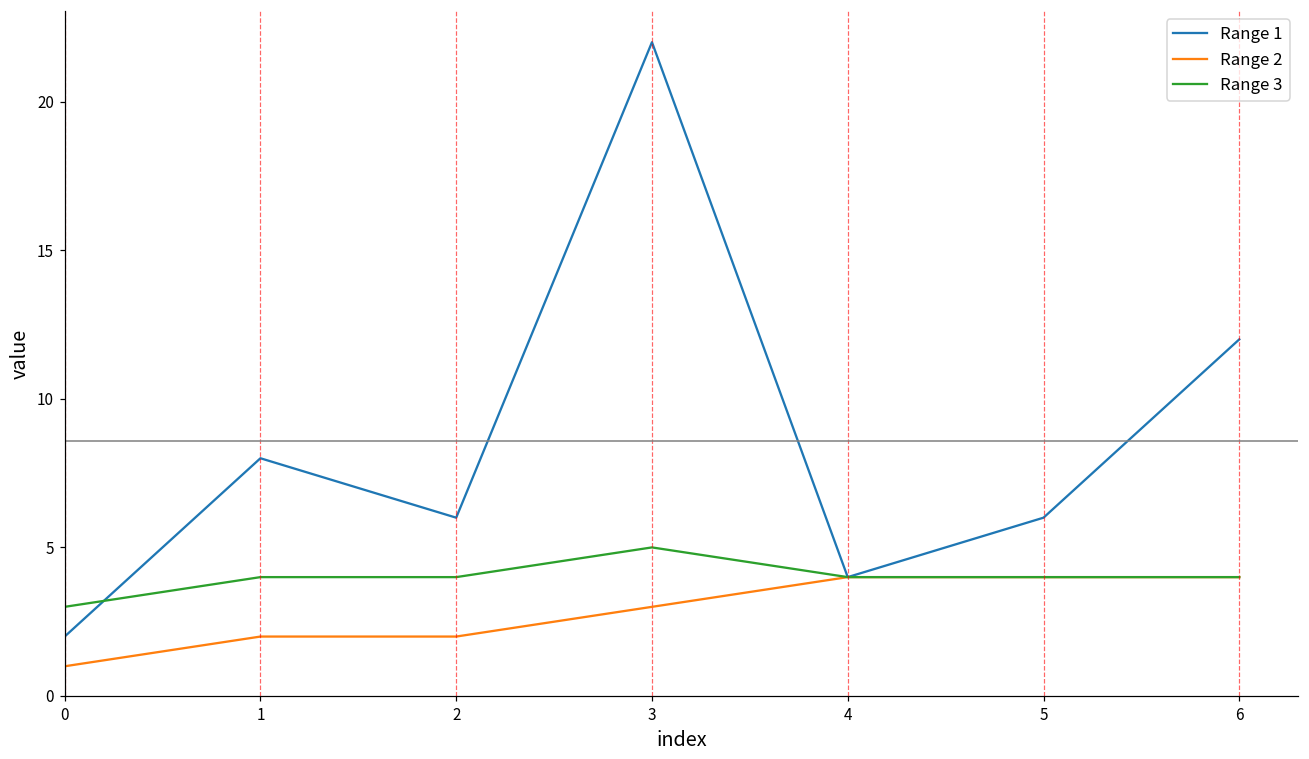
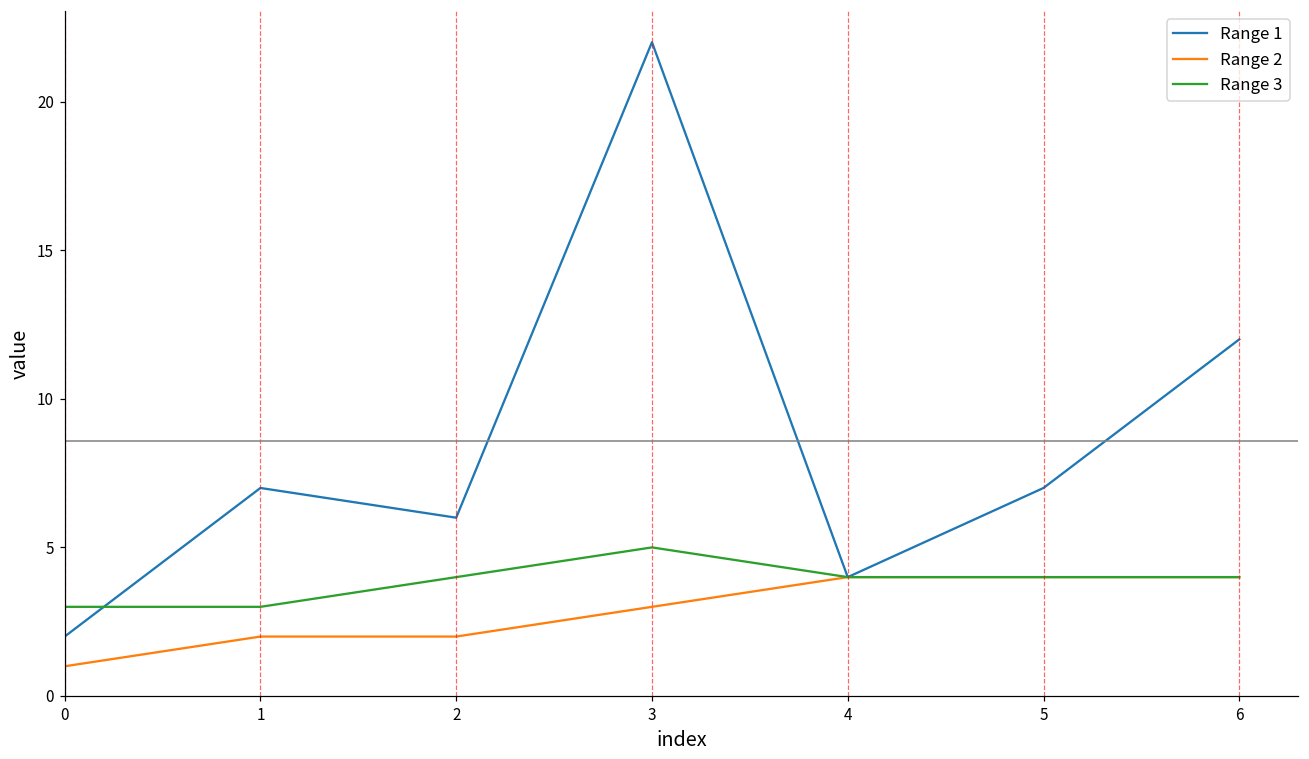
  {
    "Range 1": {
      "0": 2,
-     "1": 8,
+     "1": 7,
      "2": 6,
      "3": 22,
-     "5": 6,
+     "5": 7,
      "6": 12
    },
    "Range 2": {
      "0": 1,
      "1": 2,
      "2": 2,
      "3": 3
    },
    "Range 3": {
      "0": 3,
-     "1": 4,
+     "1": 3,
      "2": 4,
      "3": 5
    }
  }
